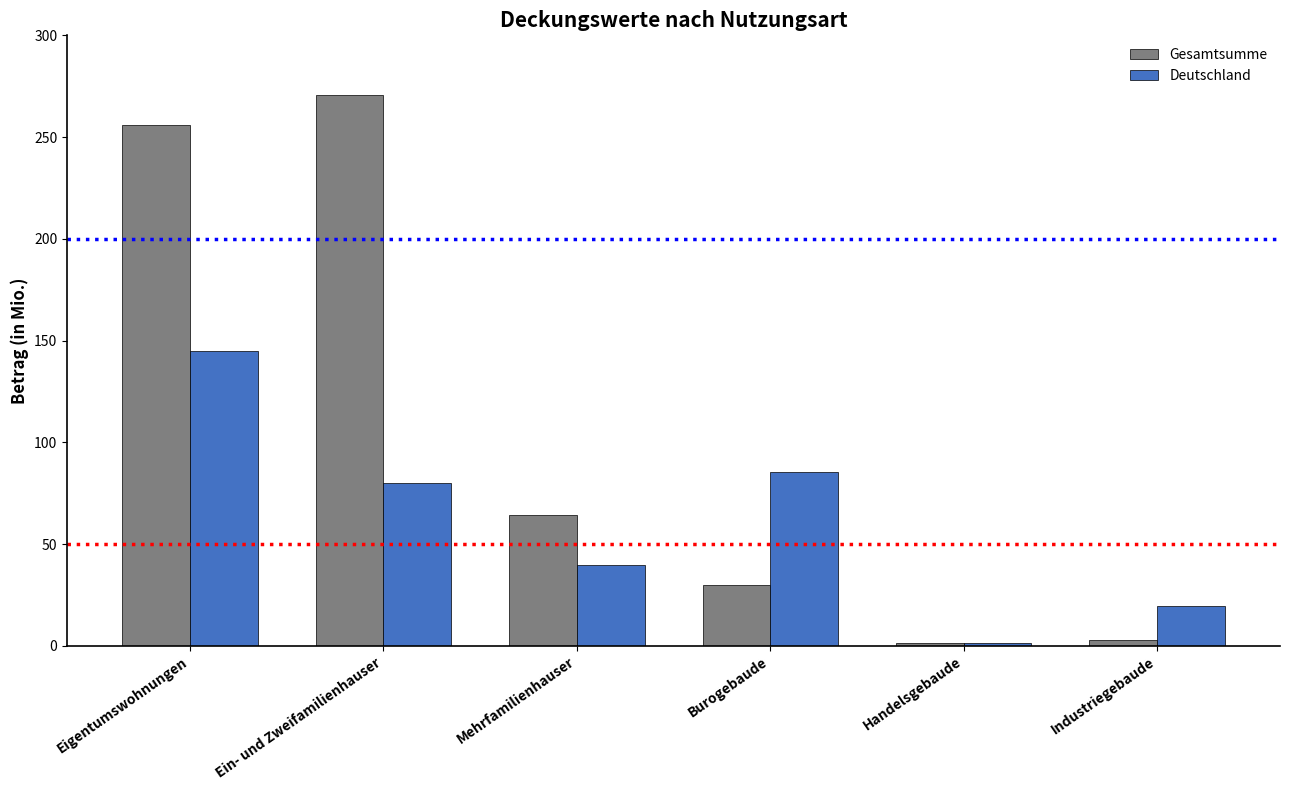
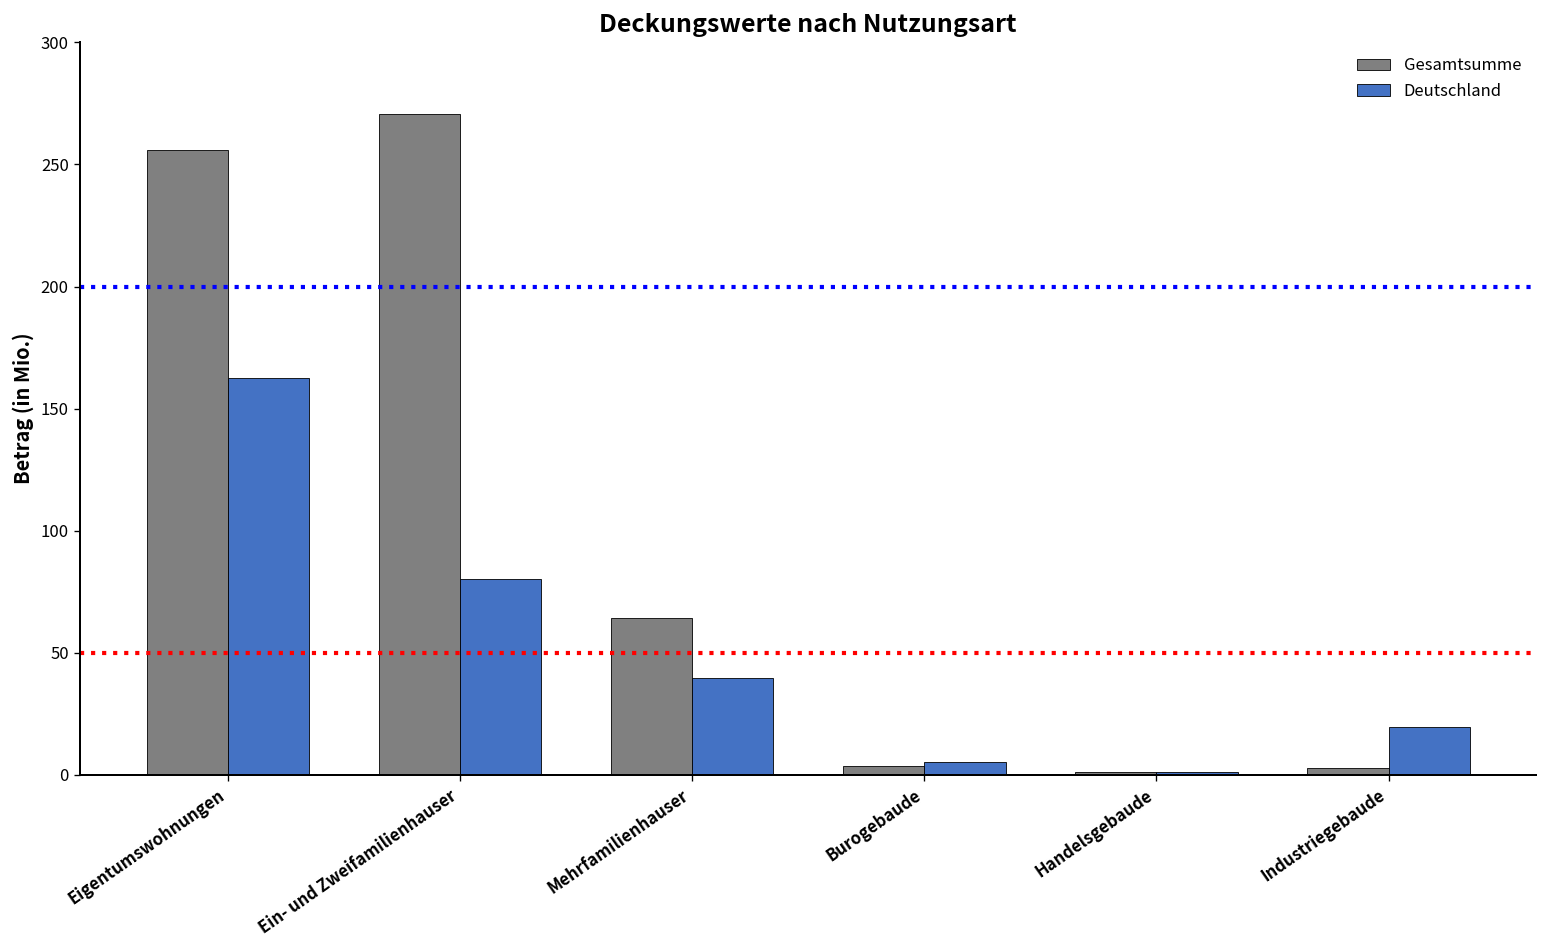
  {
    "Gesamtsumme": {
      "Eigentumswohnungen": 256,
      "Ein- und Zweifamilienhauser": 271,
      "Mehrfamilienhauser": 64,
-     "Burogebaude": 30,
+     "Burogebaude": 4,
      "Handelsgebaude": 1,
      "Industriegebaude": 3
    },
    "Deutschland": {
-     "Eigentumswohnungen": 145,
+     "Eigentumswohnungen": 163,
      "Ein- und Zweifamilienhauser": 80,
      "Mehrfamilienhauser": 40,
-     "Burogebaude": 85,
+     "Burogebaude": 5,
      "Handelsgebaude": 1,
      "Industriegebaude": 20
    }
  }
